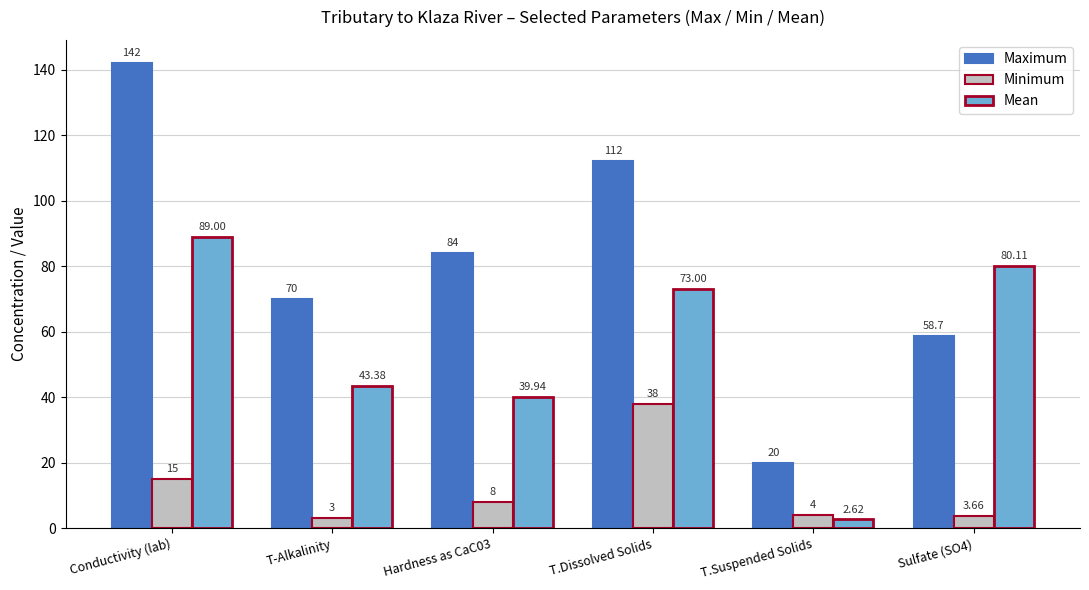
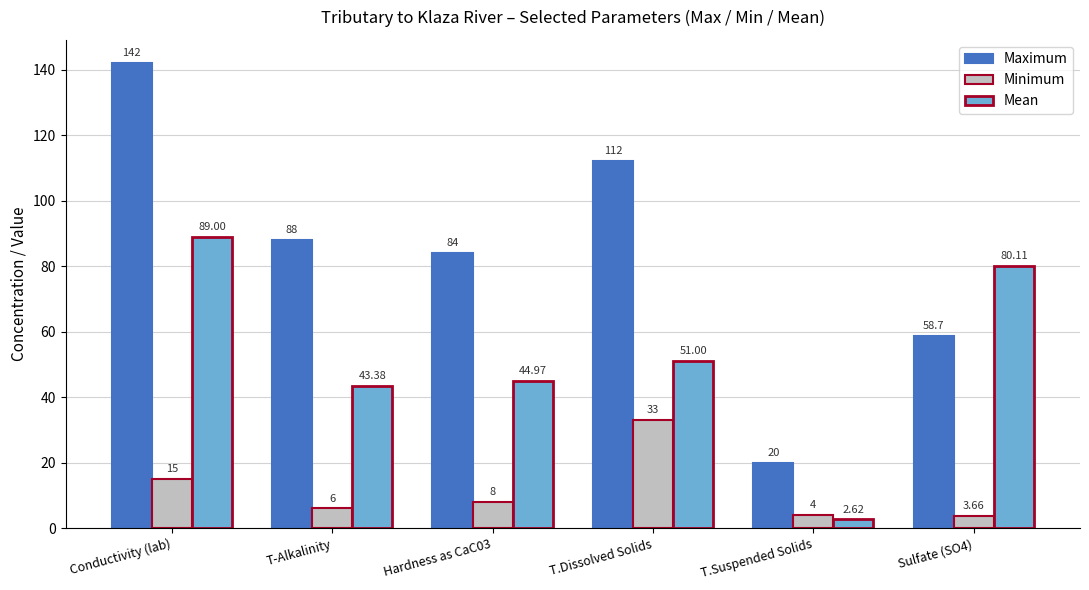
  {
    "Maximum": {
      "Conductivity (lab)": 142,
-     "T-Alkalinity": 70,
+     "T-Alkalinity": 88,
      "Hardness as CaC03": 84,
      "T.Dissolved Solids": 112,
      "T.Suspended Solids": 20,
      "Sulfate (SO4)": 58.7
    },
    "Minimum": {
      "Conductivity (lab)": 15,
-     "T-Alkalinity": 3,
+     "T-Alkalinity": 6,
      "Hardness as CaC03": 8,
-     "T.Dissolved Solids": 38,
+     "T.Dissolved Solids": 33,
      "T.Suspended Solids": 4,
      "Sulfate (SO4)": 3.66
    },
    "Mean": {
      "Conductivity (lab)": 89.00,
      "T-Alkalinity": 43.38,
-     "Hardness as CaC03": 39.94,
-     "T.Dissolved Solids": 73.00,
+     "Hardness as CaC03": 44.97,
+     "T.Dissolved Solids": 51.00,
      "T.Suspended Solids": 2.62,
      "Sulfate (SO4)": 80.11
    }
  }
